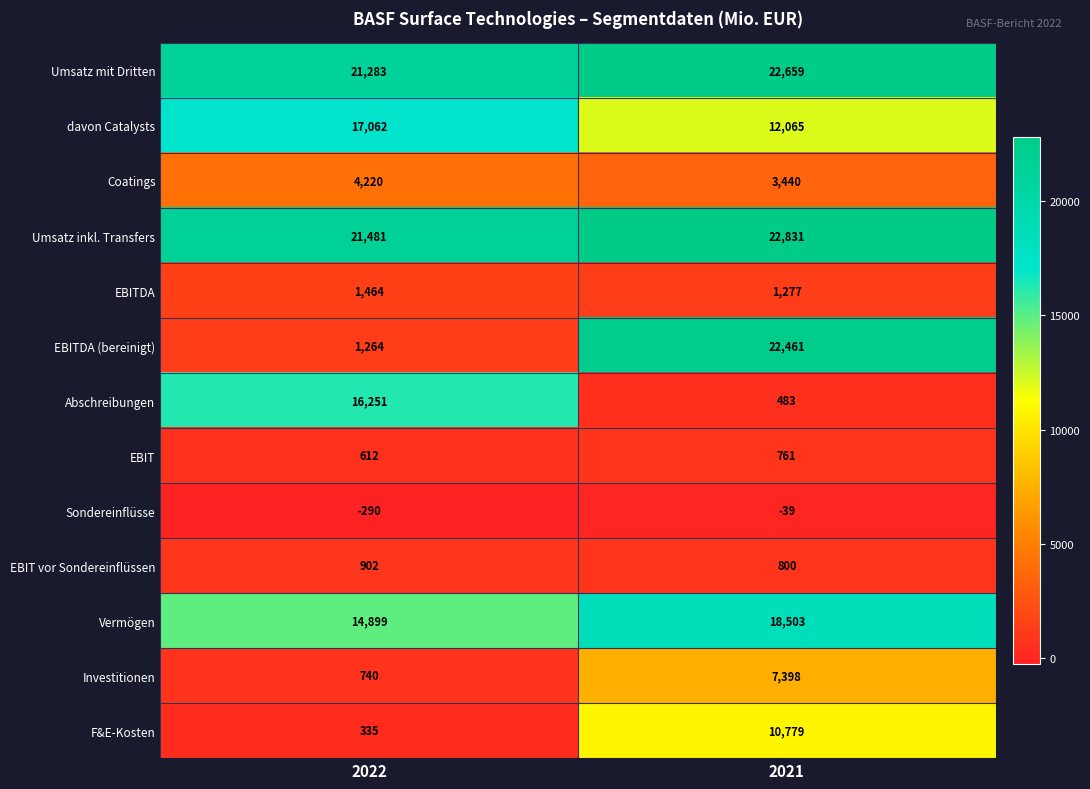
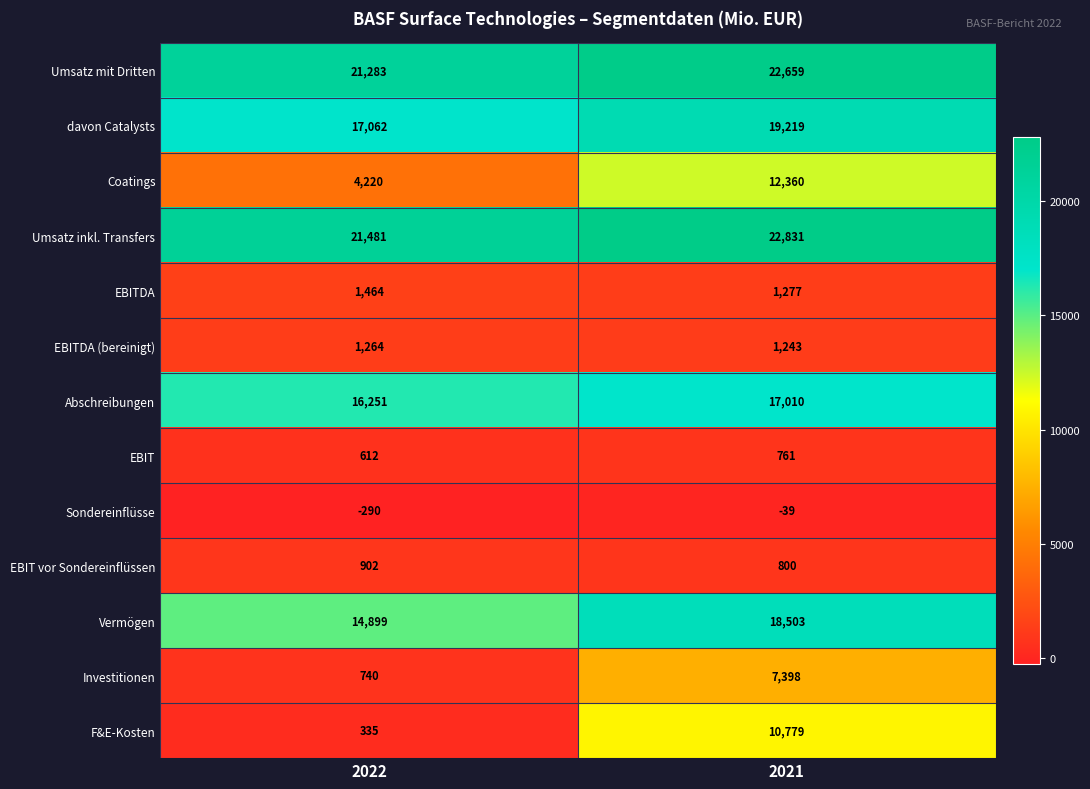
  {
    "Umsatz mit Dritten": {
      "2022": "21,283",
      "2021": "22,659"
    },
    "davon Catalysts": {
      "2022": "17,062",
-     "2021": "12,065"
+     "2021": "19,219"
    },
    "Coatings": {
      "2022": "4,220",
-     "2021": "3,440"
+     "2021": "12,360"
    },
    "Umsatz inkl. Transfers": {
      "2022": "21,481",
      "2021": "22,831"
    },
    "EBITDA": {
      "2022": "1,464",
      "2021": "1,277"
    },
    "EBITDA (bereinigt)": {
      "2022": "1,264",
-     "2021": "22,461"
+     "2021": "1,243"
    },
    "Abschreibungen": {
      "2022": "16,251",
-     "2021": "483"
+     "2021": "17,010"
    },
    "EBIT": {
      "2022": "612",
      "2021": "761"
    },
    "Sondereinflüsse": {
      "2022": "-290",
      "2021": "-39"
    },
    "EBIT vor Sondereinflüssen": {
      "2022": "902",
      "2021": "800"
    },
    "Vermögen": {
      "2022": "14,899",
      "2021": "18,503"
    },
    "Investitionen": {
      "2022": "740",
      "2021": "7,398"
    },
    "F&E-Kosten": {
      "2022": "335",
      "2021": "10,779"
    }
  }
